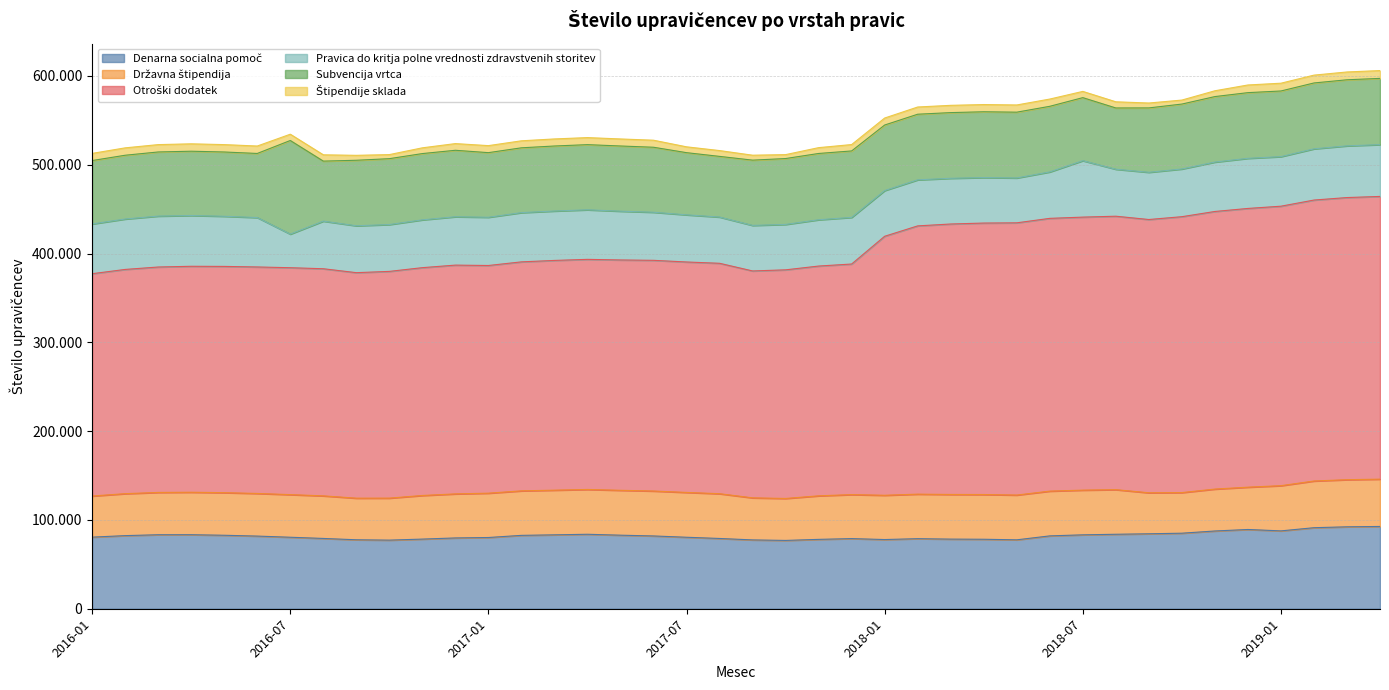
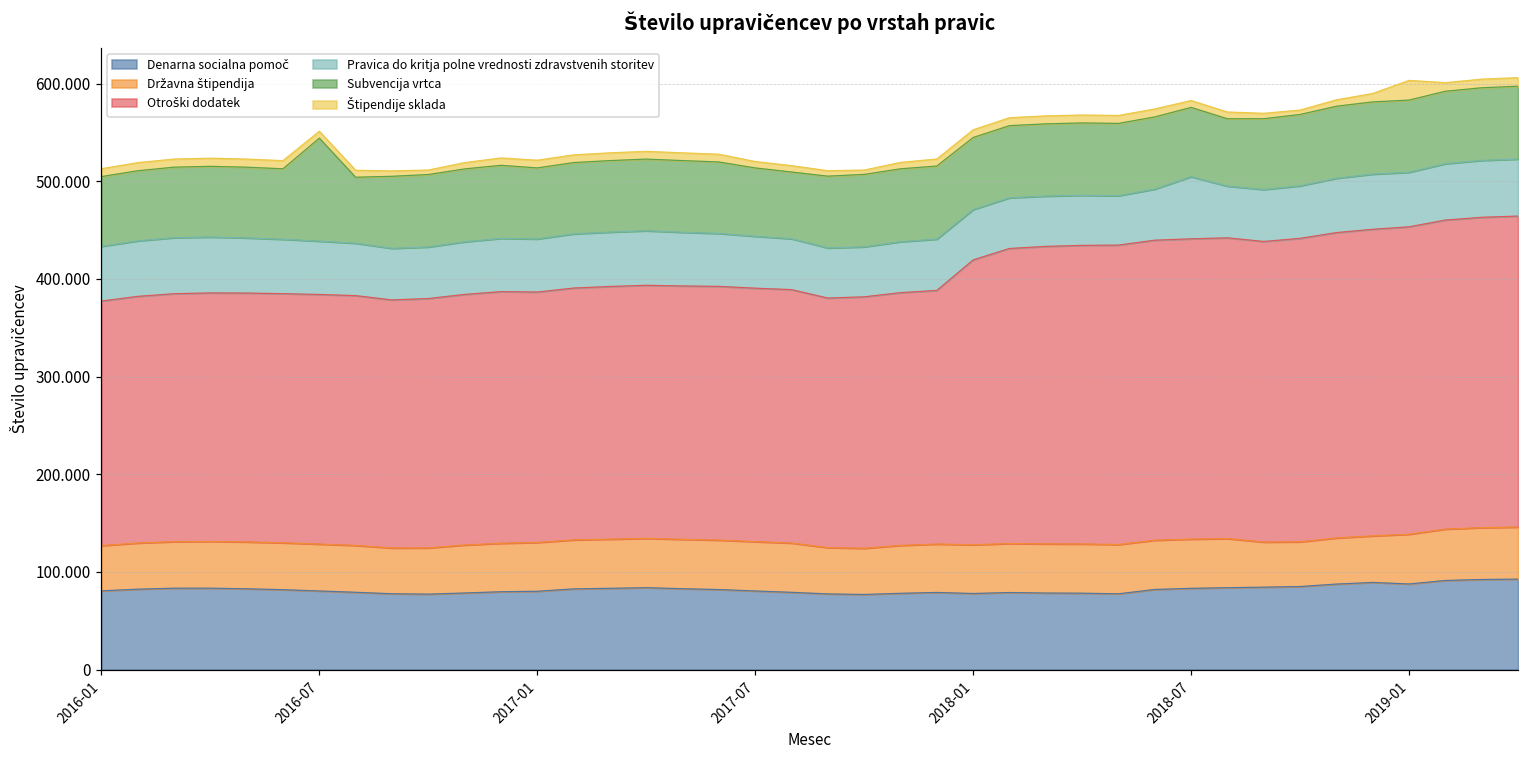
  {
    "Denarna socialna pomoč": {
      "2016-01": 80,
      "2016-07": 80,
      "2017-01": 80,
      "2017-07": 80,
      "2018-01": 80,
      "2018-07": 80,
      "2019-01": 90
    },
    "Državna štipendija": {
      "2016-01": 50,
      "2016-07": 50,
      "2017-01": 50,
      "2017-07": 50,
      "2018-01": 50,
      "2018-07": 50,
      "2019-01": 50
    },
    "Otroški dodatek": {
      "2016-01": 250,
      "2016-07": 260,
      "2017-01": 260,
      "2017-07": 260,
      "2018-01": 290,
      "2018-07": 310,
      "2019-01": 310
    },
    "Pravica do kritja polne vrednosti zdravstvenih storitev": {
      "2016-01": 60,
-     "2016-07": 40,
+     "2016-07": 50,
      "2017-01": 50,
      "2017-07": 50,
      "2018-01": 50,
      "2018-07": 60,
      "2019-01": 60
    },
    "Subvencija vrtca": {
      "2016-01": 70,
      "2016-07": 110,
      "2017-01": 70,
      "2017-07": 70,
      "2018-01": 70,
      "2018-07": 70,
      "2019-01": 70
    },
    "Štipendije sklada": {
      "2016-01": 10,
      "2016-07": 10,
      "2017-01": 10,
      "2017-07": 10,
      "2018-01": 10,
      "2018-07": 10,
-     "2019-01": 10
+     "2019-01": 20
    }
  }
